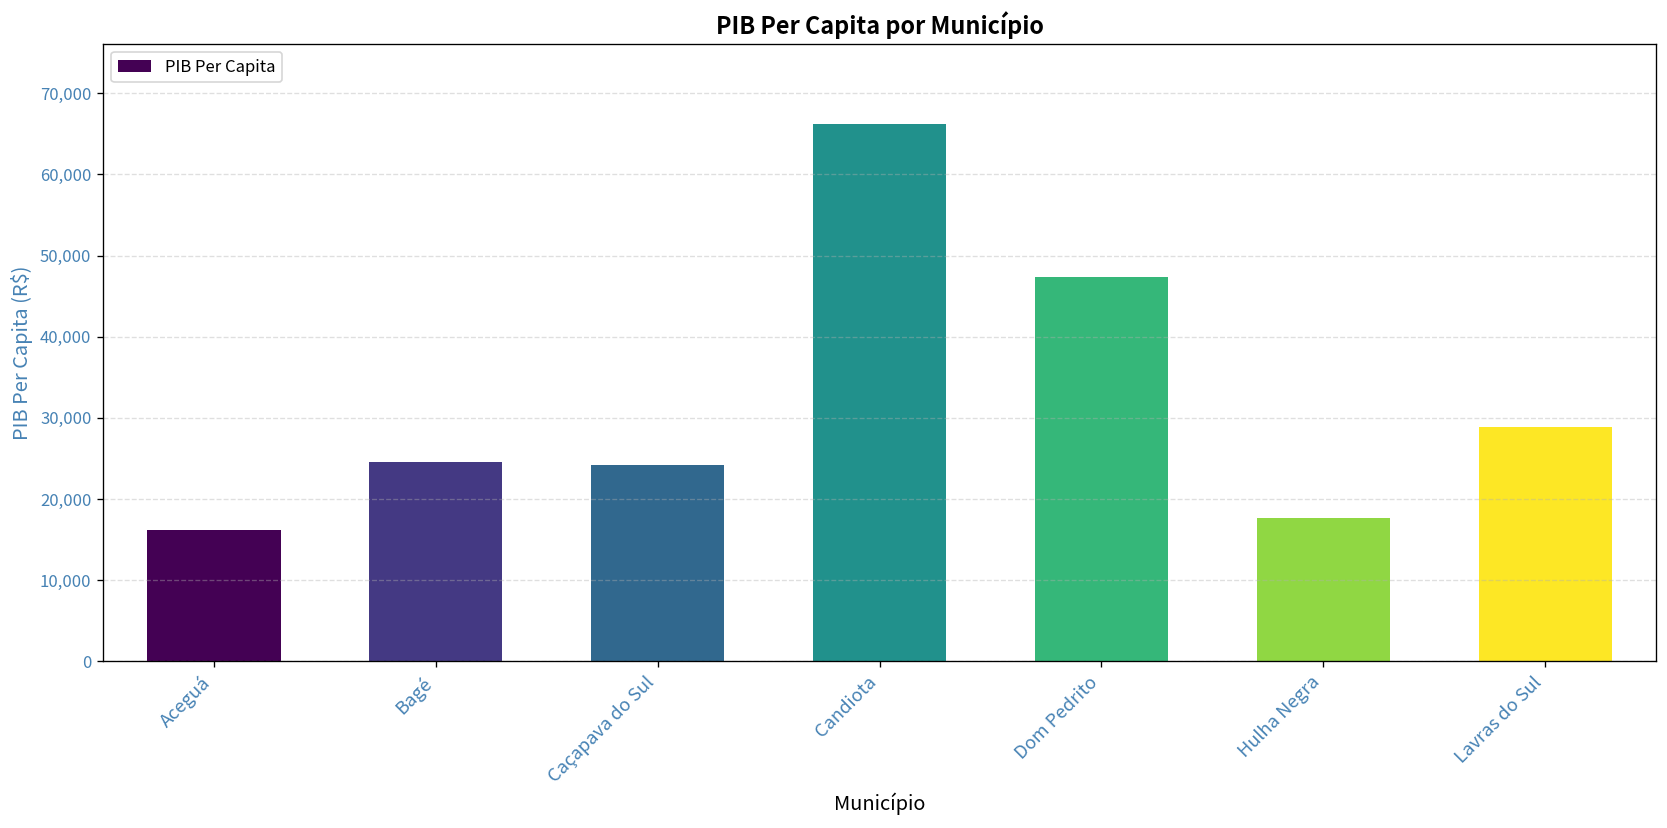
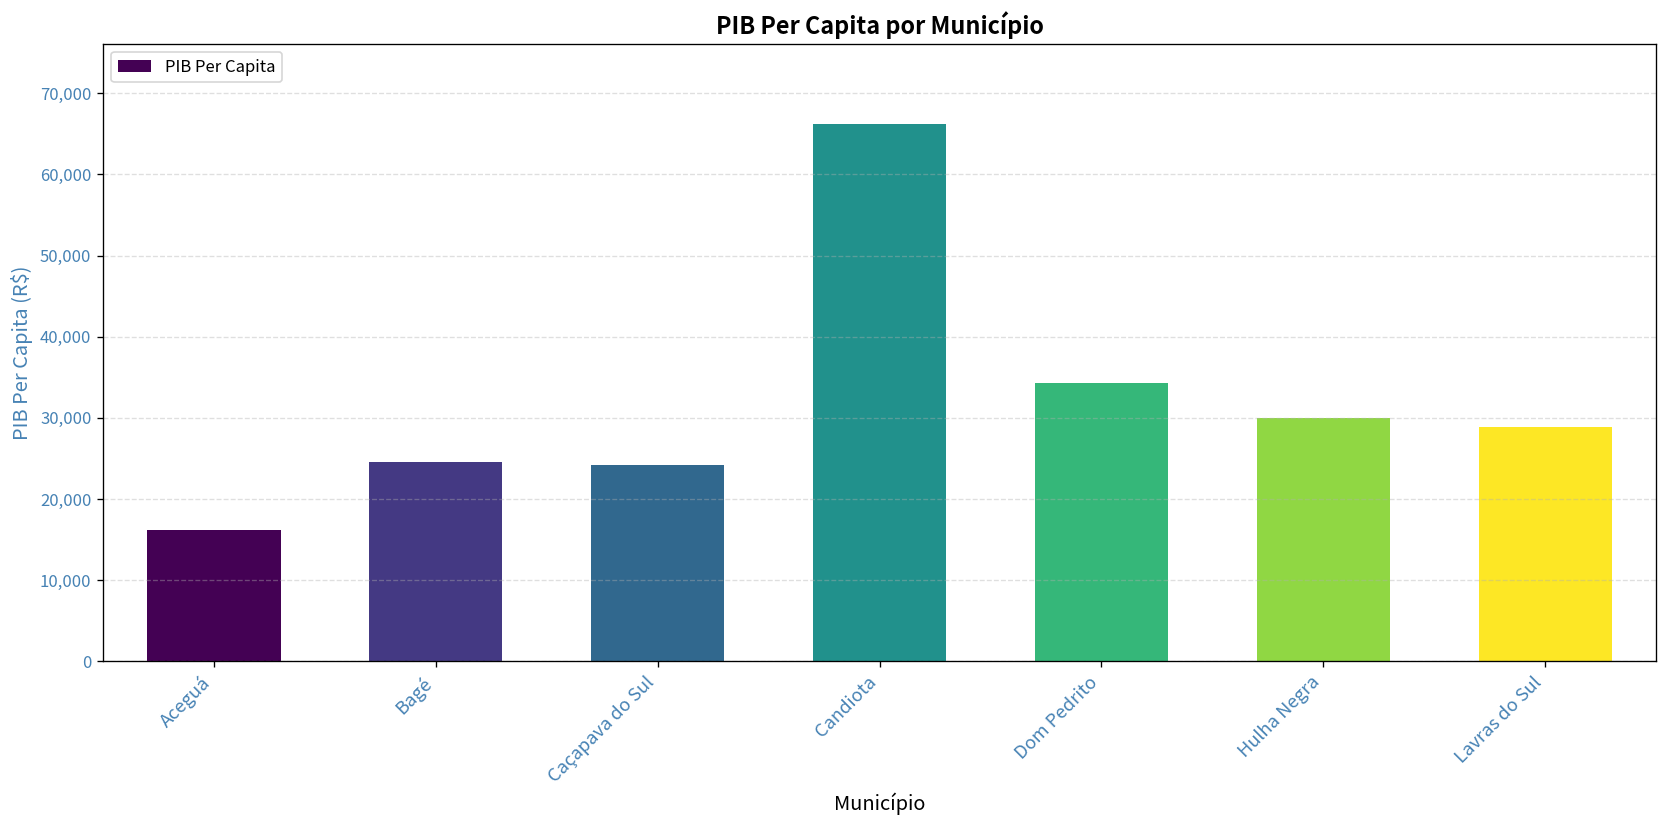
  {
    "Aceguá": "16,000",
    "Bagé": "25,000",
    "Caçapava do Sul": "24,000",
    "Candiota": "66,000",
-   "Dom Pedrito": "47,000",
-   "Hulha Negra": "18,000",
+   "Dom Pedrito": "34,000",
+   "Hulha Negra": "30,000",
    "Lavras do Sul": "29,000"
  }
